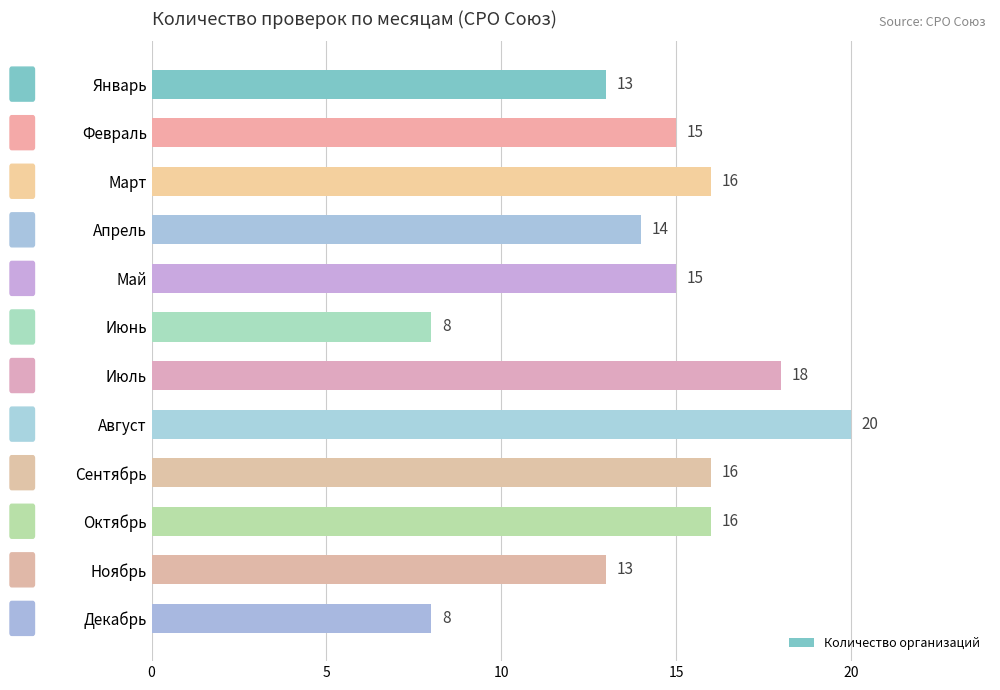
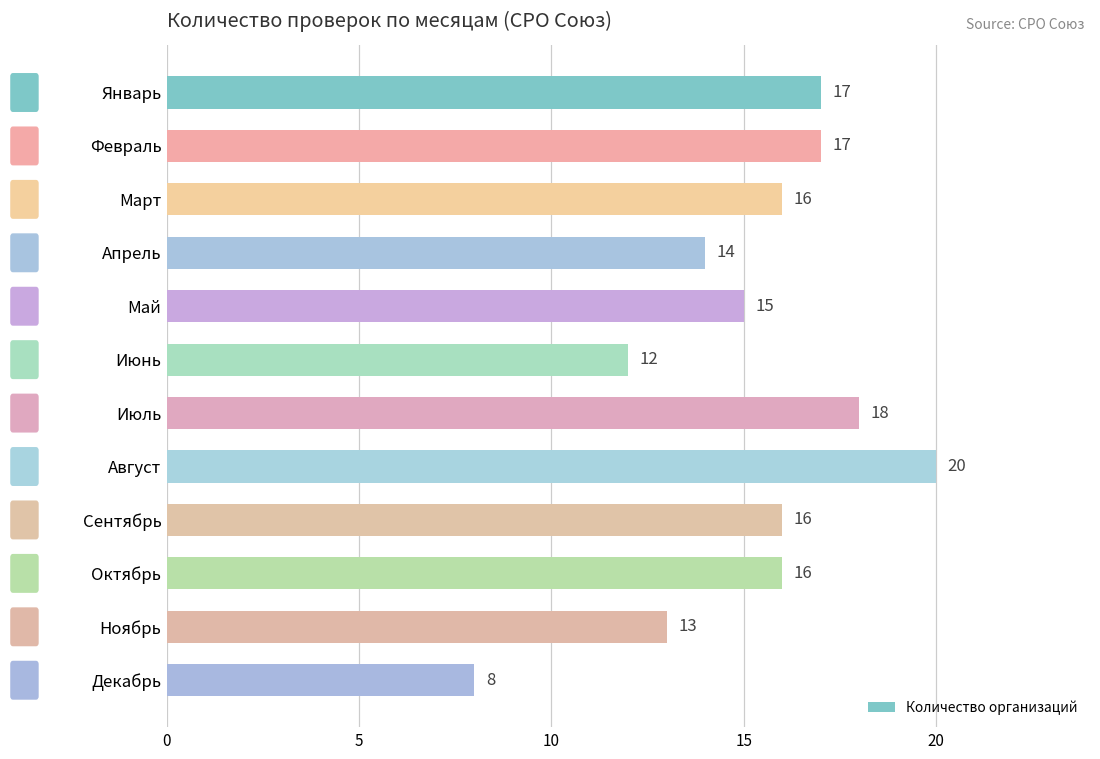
  {
-   "Январь": 13,
-   "Февраль": 15,
+   "Январь": 17,
+   "Февраль": 17,
    "Март": 16,
    "Апрель": 14,
    "Май": 15,
-   "Июнь": 8,
+   "Июнь": 12,
    "Июль": 18,
    "Август": 20,
    "Сентябрь": 16,
    "Октябрь": 16,
    "Ноябрь": 13,
    "Декабрь": 8
  }
